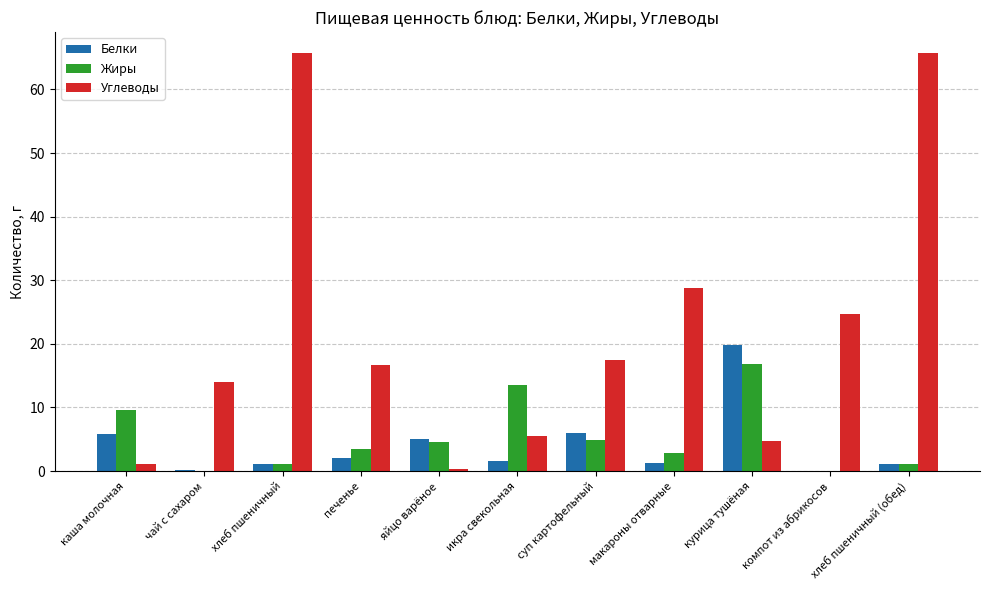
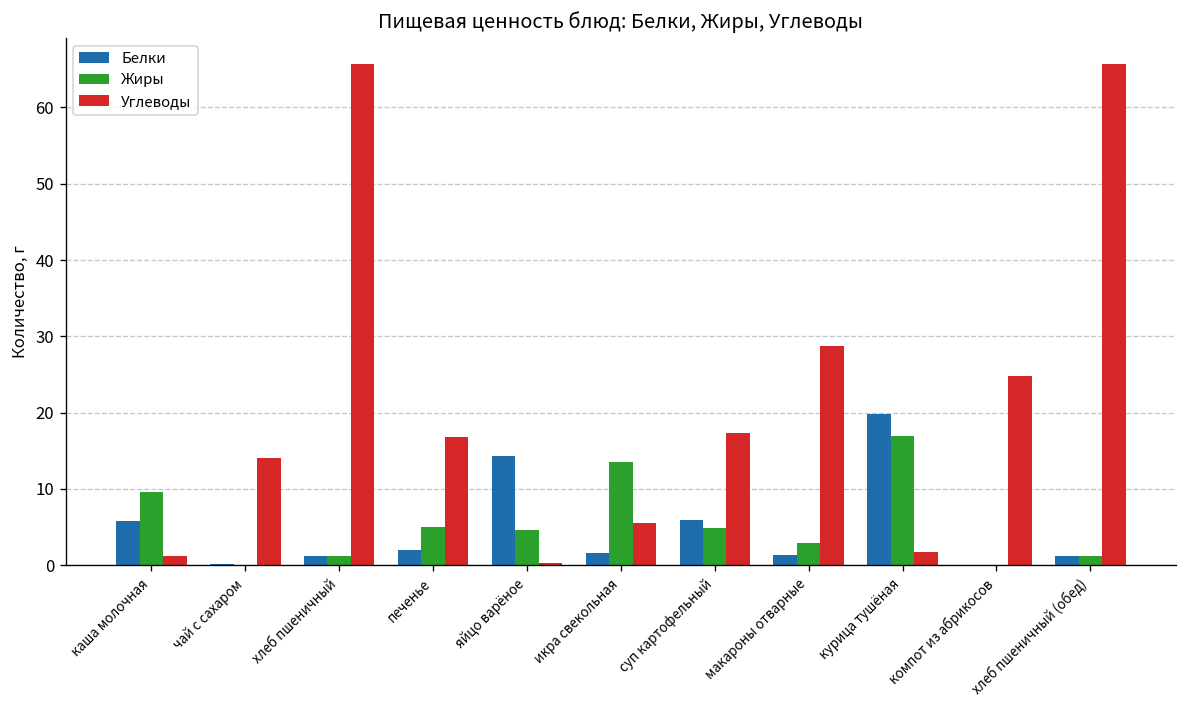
  {
    "Белки": {
      "каша молочная": 6,
      "хлеб пшеничный": 1,
      "печенье": 2,
-     "яйцо варёное": 5,
+     "яйцо варёное": 14,
      "икра свекольная": 2,
      "суп картофельный": 6,
      "макароны отварные": 1,
      "курица тушёная": 20,
      "хлеб пшеничный (обед)": 1
    },
    "Жиры": {
      "каша молочная": 10,
      "чай с сахаром": 0,
      "хлеб пшеничный": 1,
-     "печенье": 3,
+     "печенье": 5,
      "яйцо варёное": 5,
      "икра свекольная": 14,
      "суп картофельный": 5,
      "макароны отварные": 3,
      "курица тушёная": 17,
      "компот из абрикосов": 0,
      "хлеб пшеничный (обед)": 1
    },
    "Углеводы": {
      "каша молочная": 1,
      "чай с сахаром": 14,
      "хлеб пшеничный": 66,
      "печенье": 17,
      "икра свекольная": 6,
      "суп картофельный": 17,
      "макароны отварные": 29,
-     "курица тушёная": 5,
+     "курица тушёная": 2,
      "компот из абрикосов": 25,
      "хлеб пшеничный (обед)": 66
    }
  }
